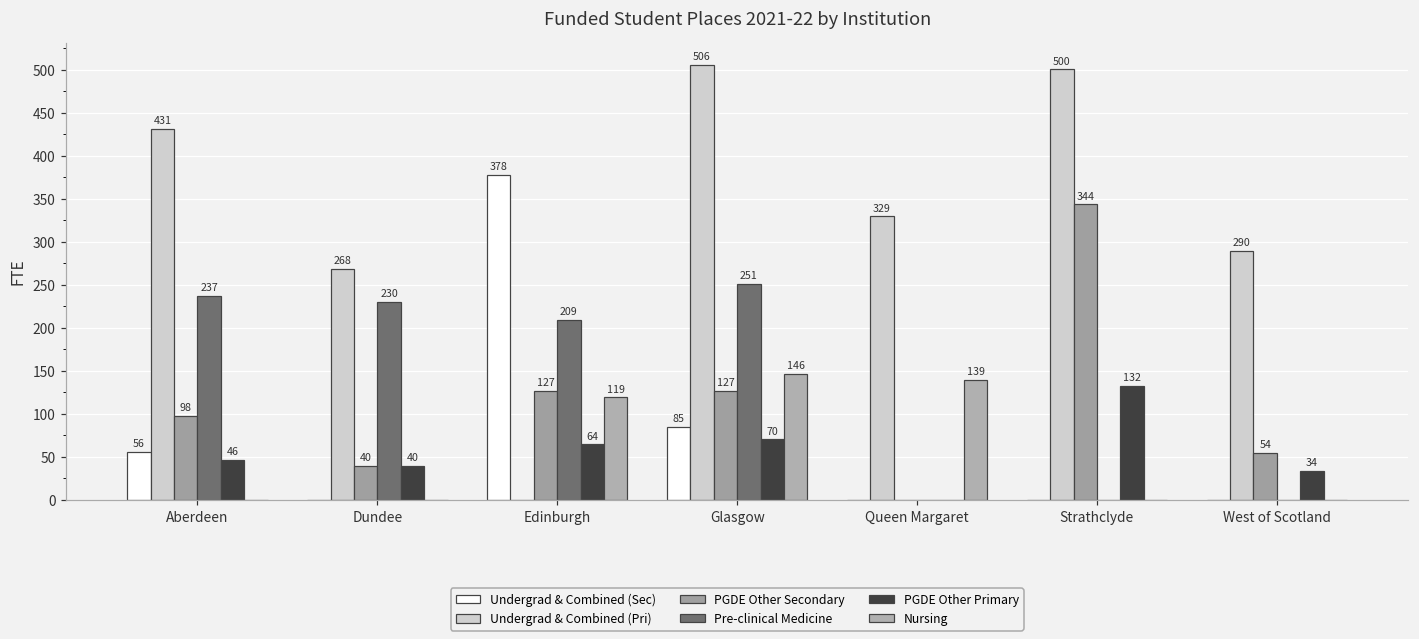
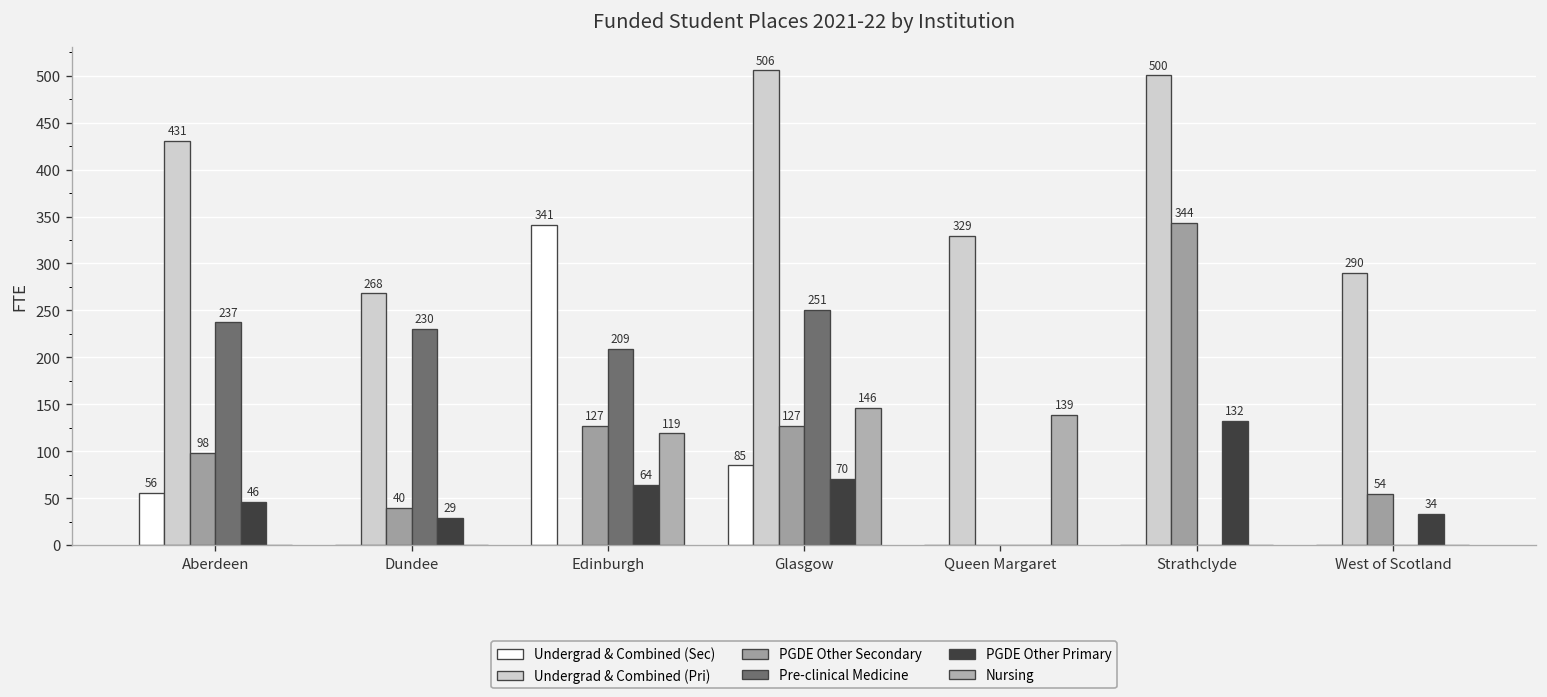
  {
    "Undergrad & Combined (Sec)": {
      "Aberdeen": 56,
-     "Edinburgh": 378,
+     "Edinburgh": 341,
      "Glasgow": 85
    },
    "Pre-clinical Medicine": {
      "Aberdeen": 237,
      "Dundee": 230,
      "Edinburgh": 209,
      "Glasgow": 251
    },
    "PGDE Other Primary": {
      "Aberdeen": 46,
-     "Dundee": 40,
+     "Dundee": 29,
      "Edinburgh": 64,
      "Glasgow": 70,
      "Strathclyde": 132,
      "West of Scotland": 34
    }
  }
